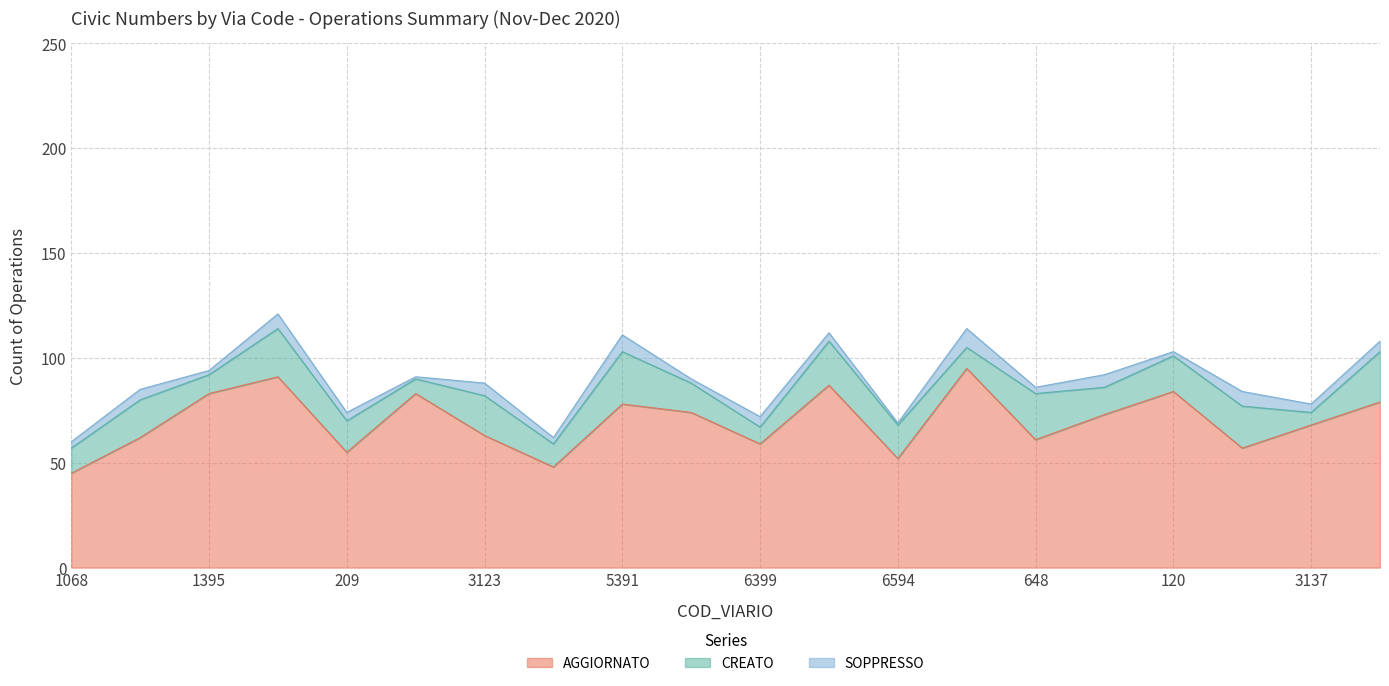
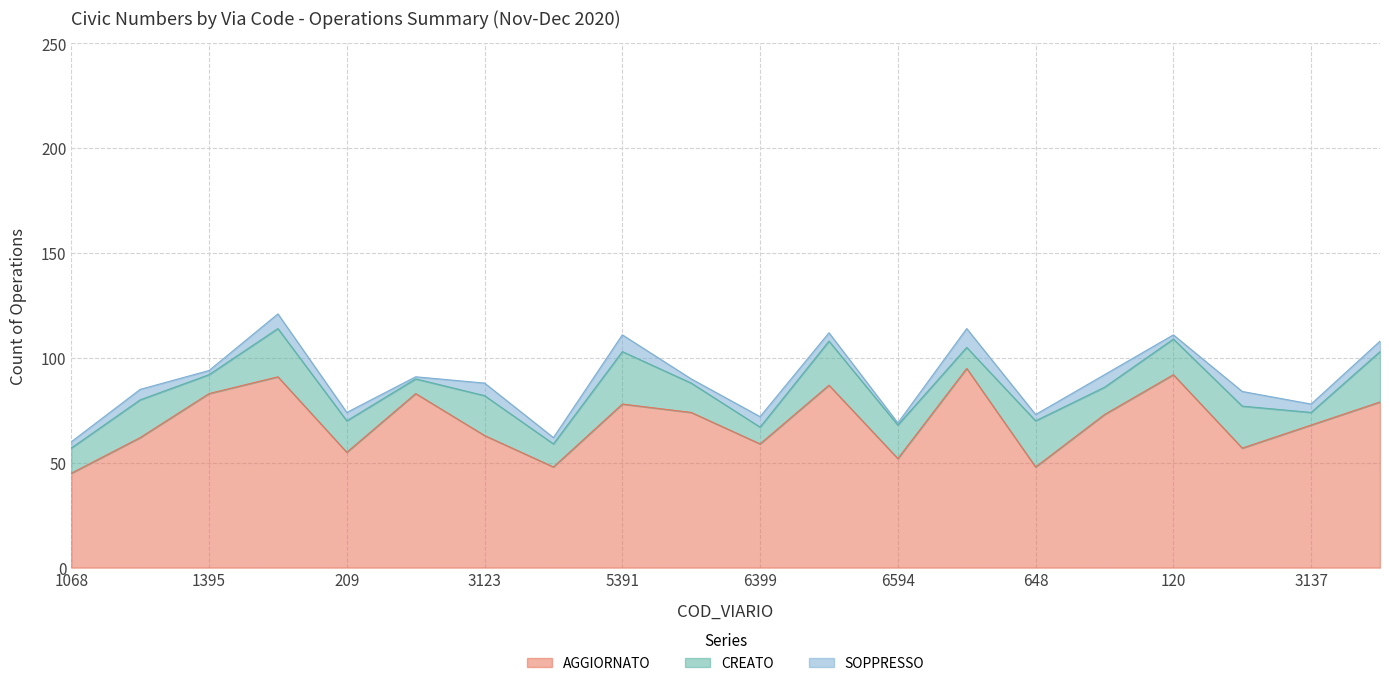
  {
    "AGGIORNATO": {
      "1068": 45,
      "1395": 83,
      "3123": 63,
      "5391": 78,
      "6399": 59,
      "6594": 52,
-     "648": 61,
-     "120": 84,
+     "648": 48,
+     "120": 92,
      "3137": 68
    }
  }
